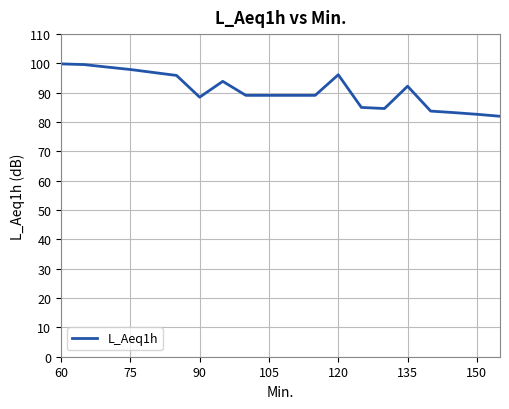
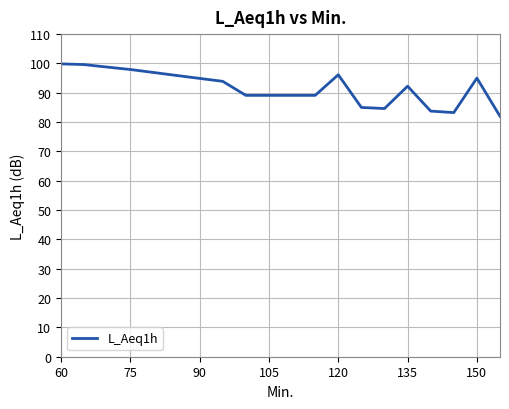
  {
    "60": 100,
    "75": 98,
-   "90": 88,
+   "90": 95,
    "105": 89,
    "120": 96,
    "135": 92,
-   "150": 83
+   "150": 95
  }
